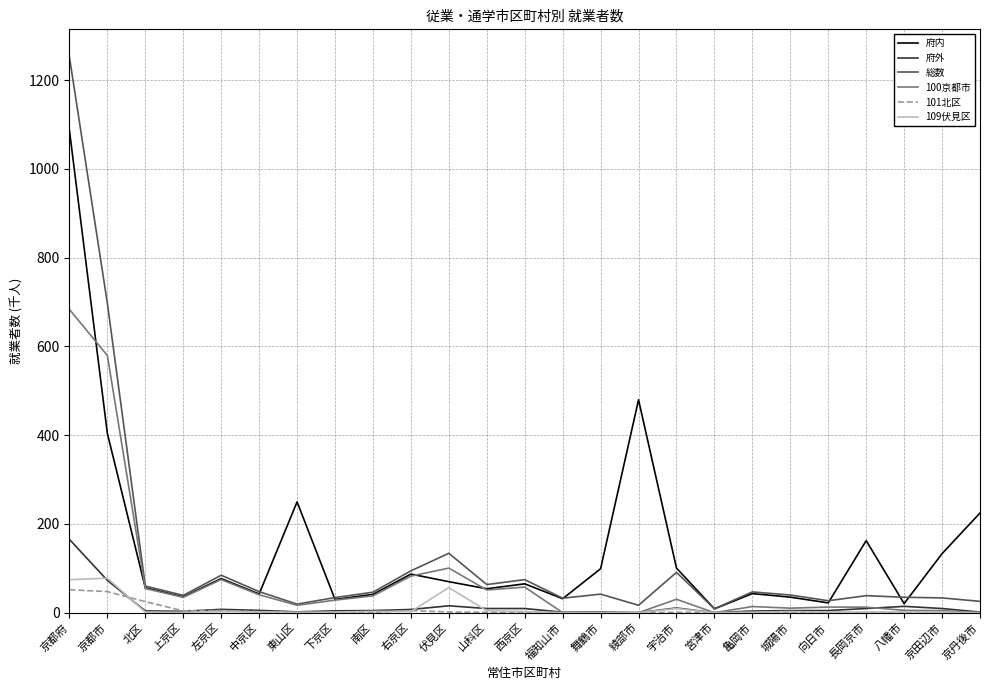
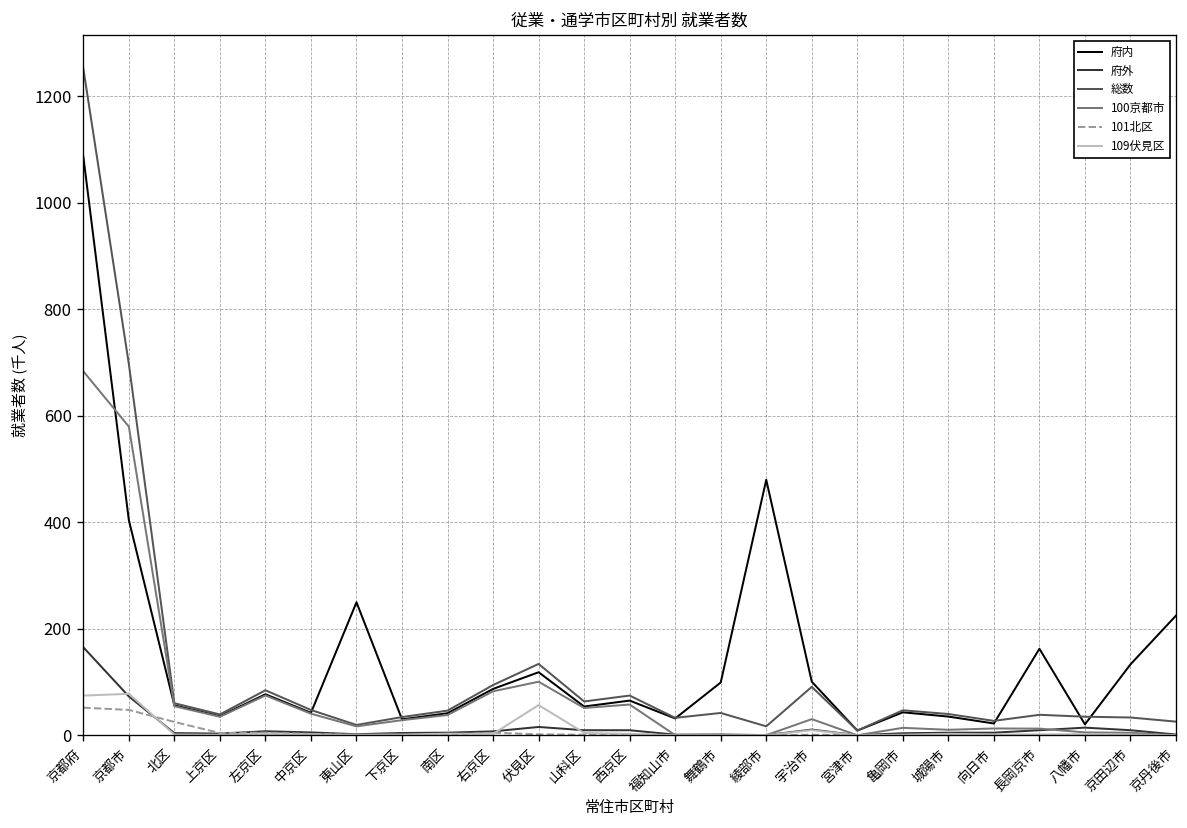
  {
    "府内": {
      "京都府": 1090,
      "京都市": 400,
      "東山区": 250,
-     "伏見区": 70,
+     "伏見区": 120,
      "西京区": 70,
      "舞鶴市": 100,
      "綾部市": 480,
      "宇治市": 100,
      "長岡京市": 160,
      "八幡市": 20,
      "京田辺市": 130,
      "京丹後市": 220
    }
  }
